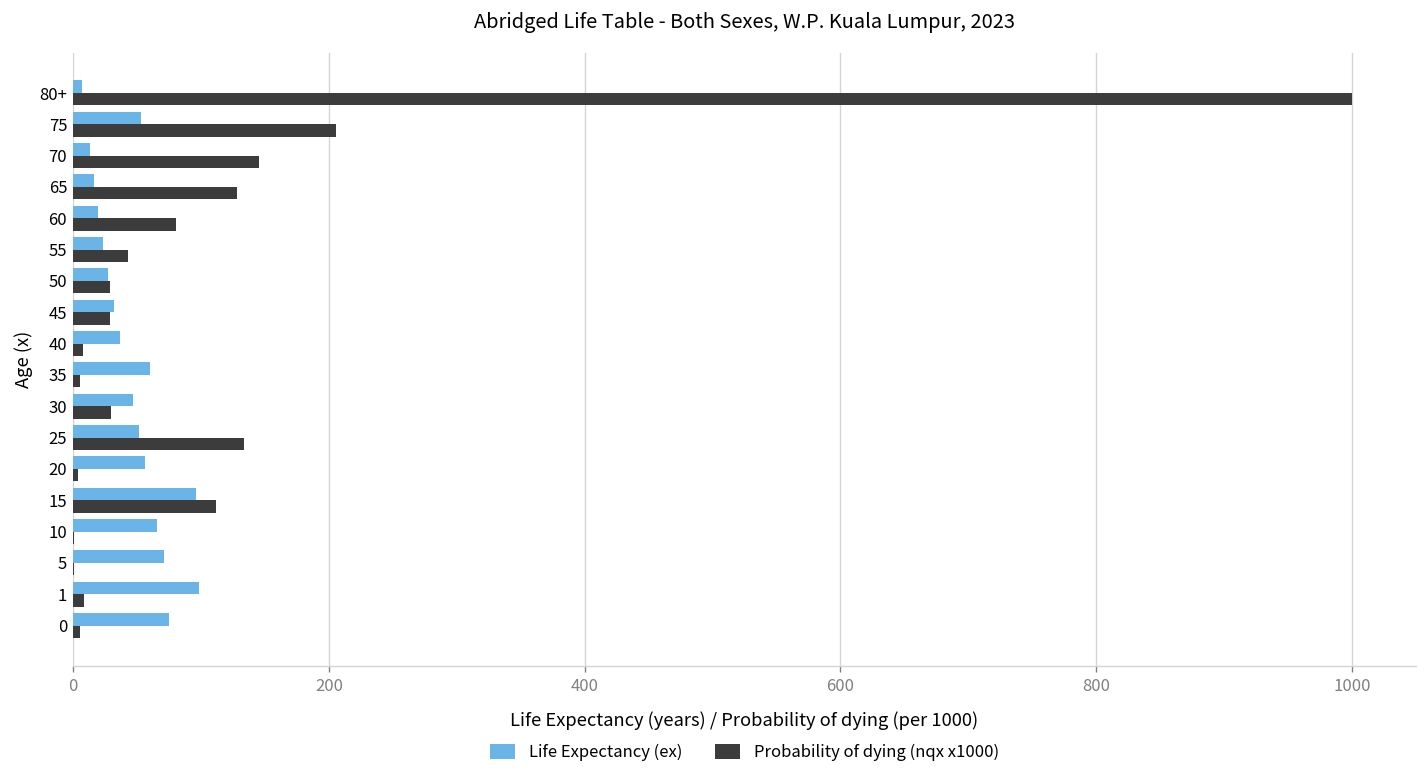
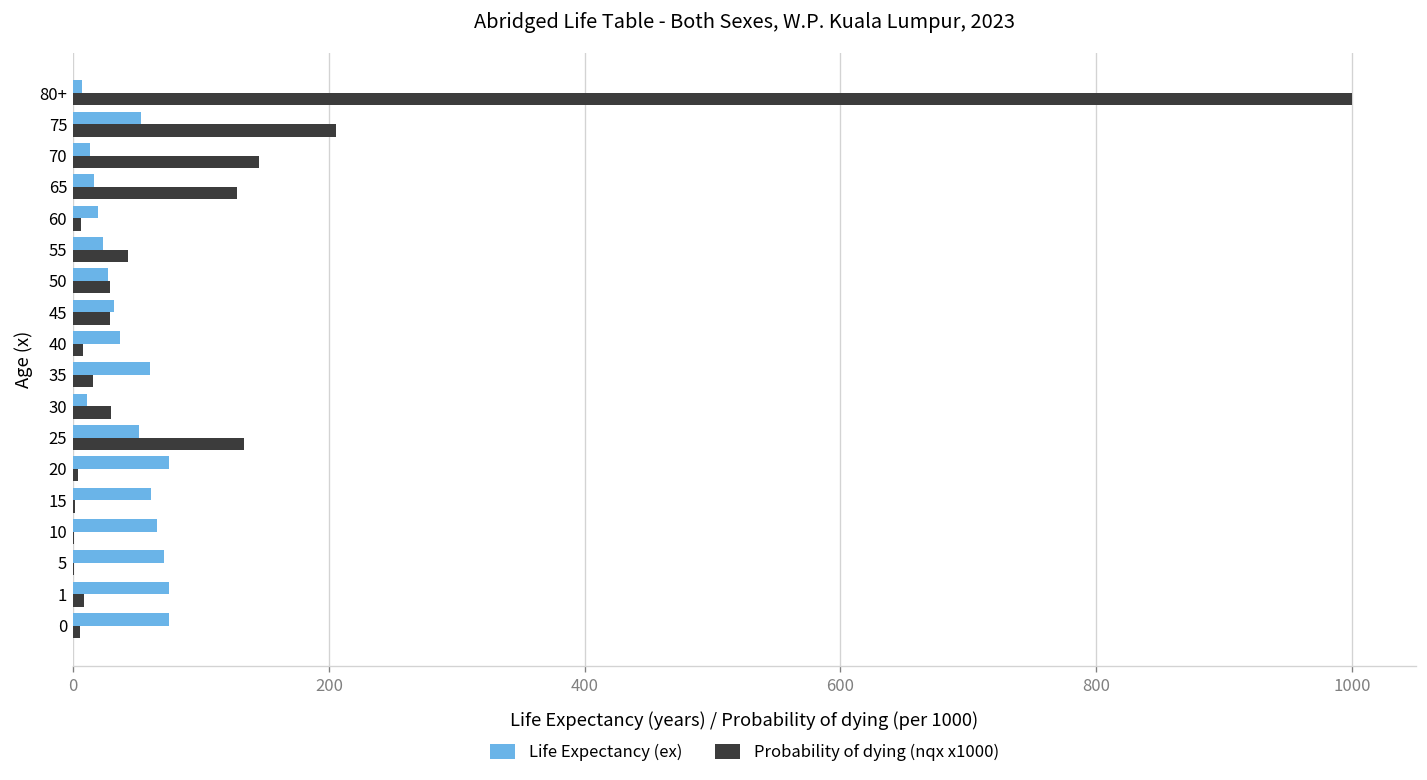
  {
    "Life Expectancy (ex)": {
      "80+": 7,
      "75": 53,
      "70": 13,
      "65": 16,
      "60": 20,
      "55": 23,
      "50": 28,
      "45": 32,
      "40": 37,
      "35": 60,
-     "30": 47,
+     "30": 11,
      "25": 51,
-     "20": 56,
-     "15": 96,
+     "20": 75,
+     "15": 61,
      "10": 66,
      "5": 71,
-     "1": 98,
+     "1": 75,
      "0": 75
    },
    "Probability of dying (nqx x1000)": {
      "80+": 1000,
      "75": 206,
      "70": 145,
      "65": 129,
-     "60": 80,
+     "60": 6,
      "55": 43,
      "50": 29,
      "45": 29,
      "40": 7,
-     "35": 5,
+     "35": 15,
      "30": 30,
      "25": 133,
      "20": 4,
-     "15": 112,
+     "15": 2,
      "1": 9,
      "0": 5
    }
  }
